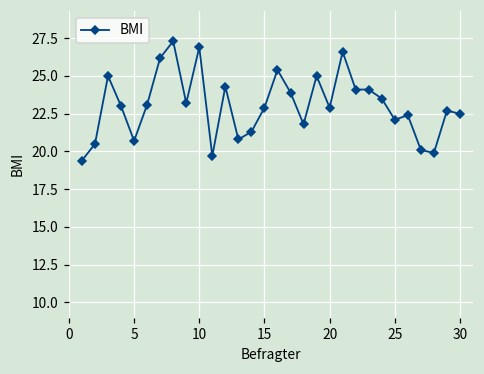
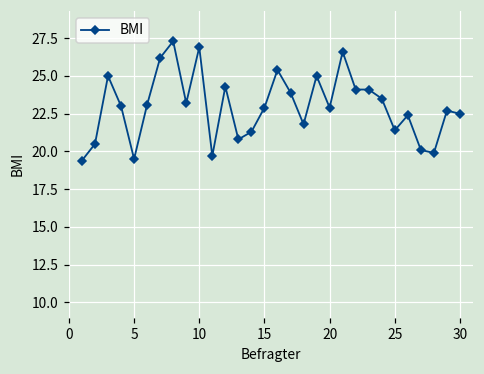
  {
-   "5": 20.7,
+   "5": 19.5,
    "10": 26.9,
    "15": 22.9,
    "20": 22.9,
-   "25": 22.1,
+   "25": 21.4,
    "30": 22.5
  }
